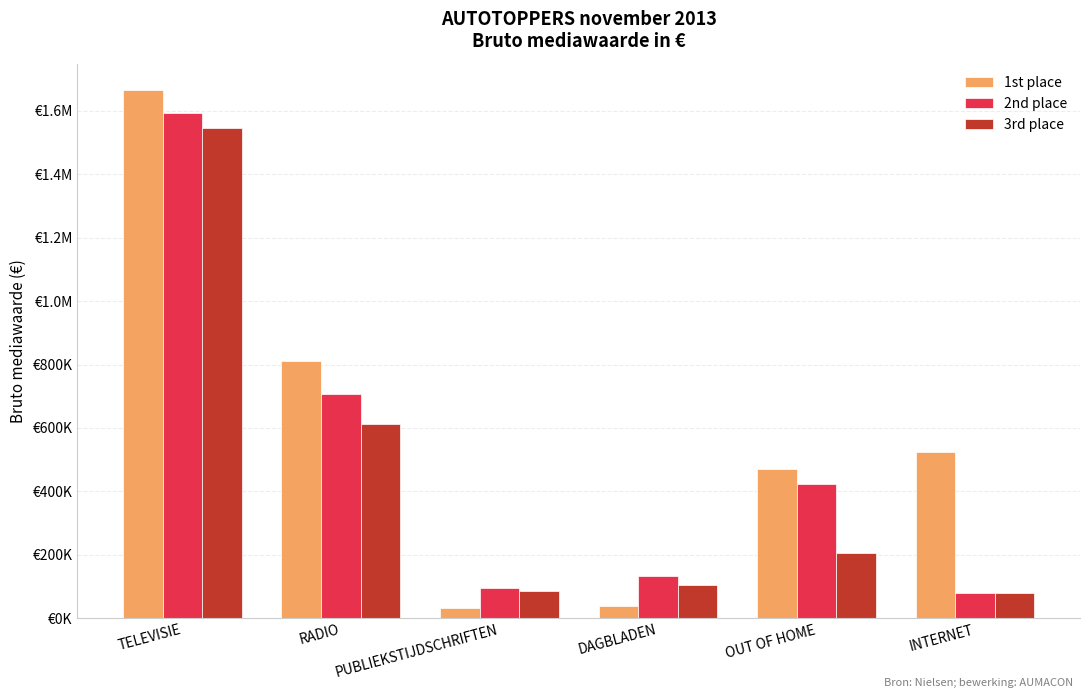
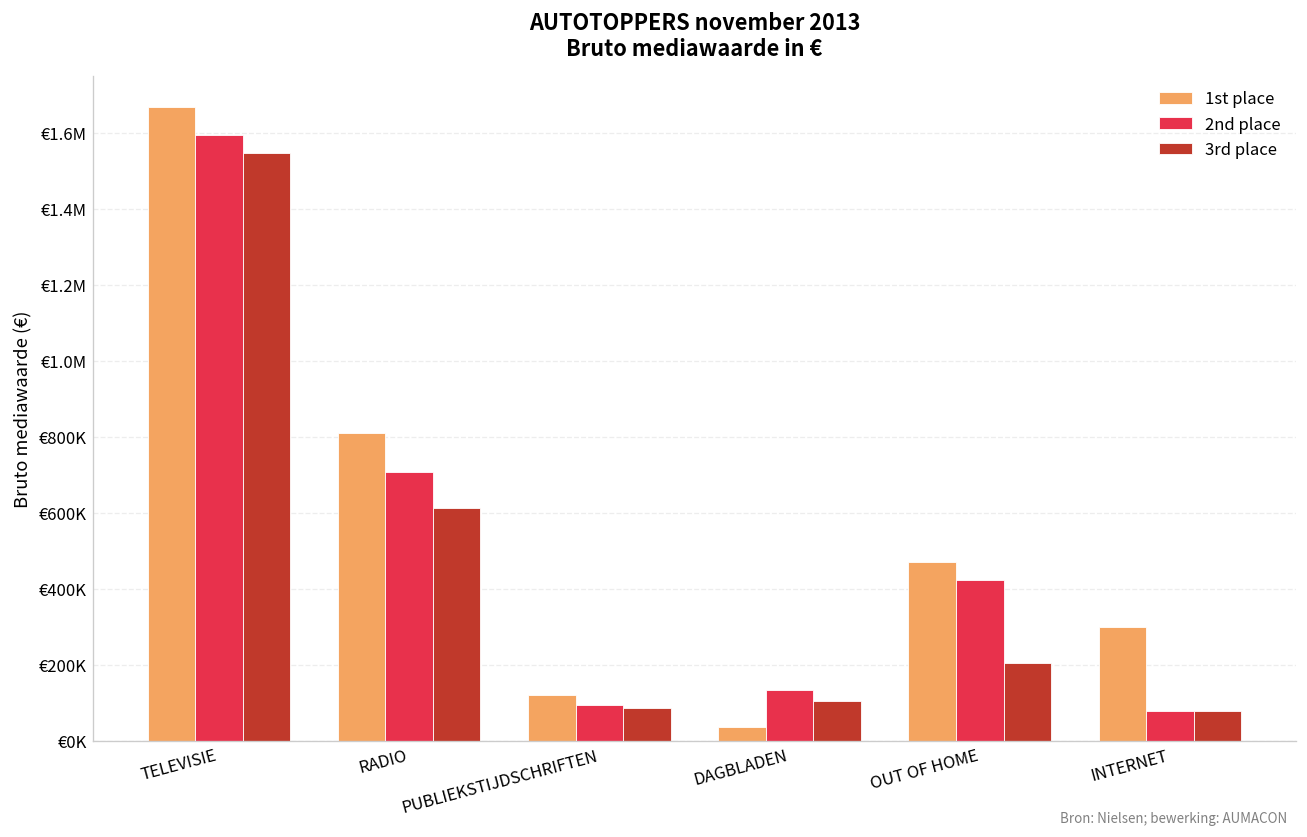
  {
    "1st place": {
      "TELEVISIE": "€1670000",
      "RADIO": "€810000",
-     "PUBLIEKSTIJDSCHRIFTEN": "€30000",
+     "PUBLIEKSTIJDSCHRIFTEN": "€120000",
      "DAGBLADEN": "€40000",
      "OUT OF HOME": "€470000",
-     "INTERNET": "€520000"
+     "INTERNET": "€300000"
    }
  }
